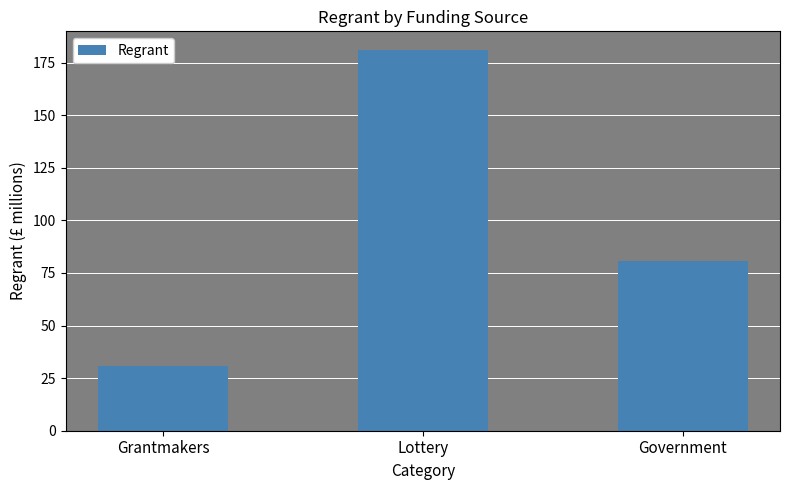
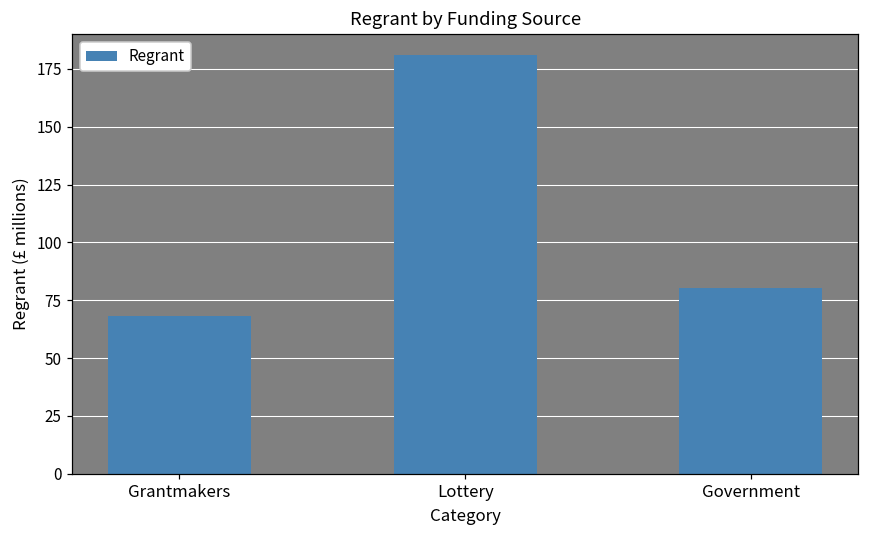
  {
-   "Grantmakers": 31,
+   "Grantmakers": 68,
    "Lottery": 181,
    "Government": 81
  }
